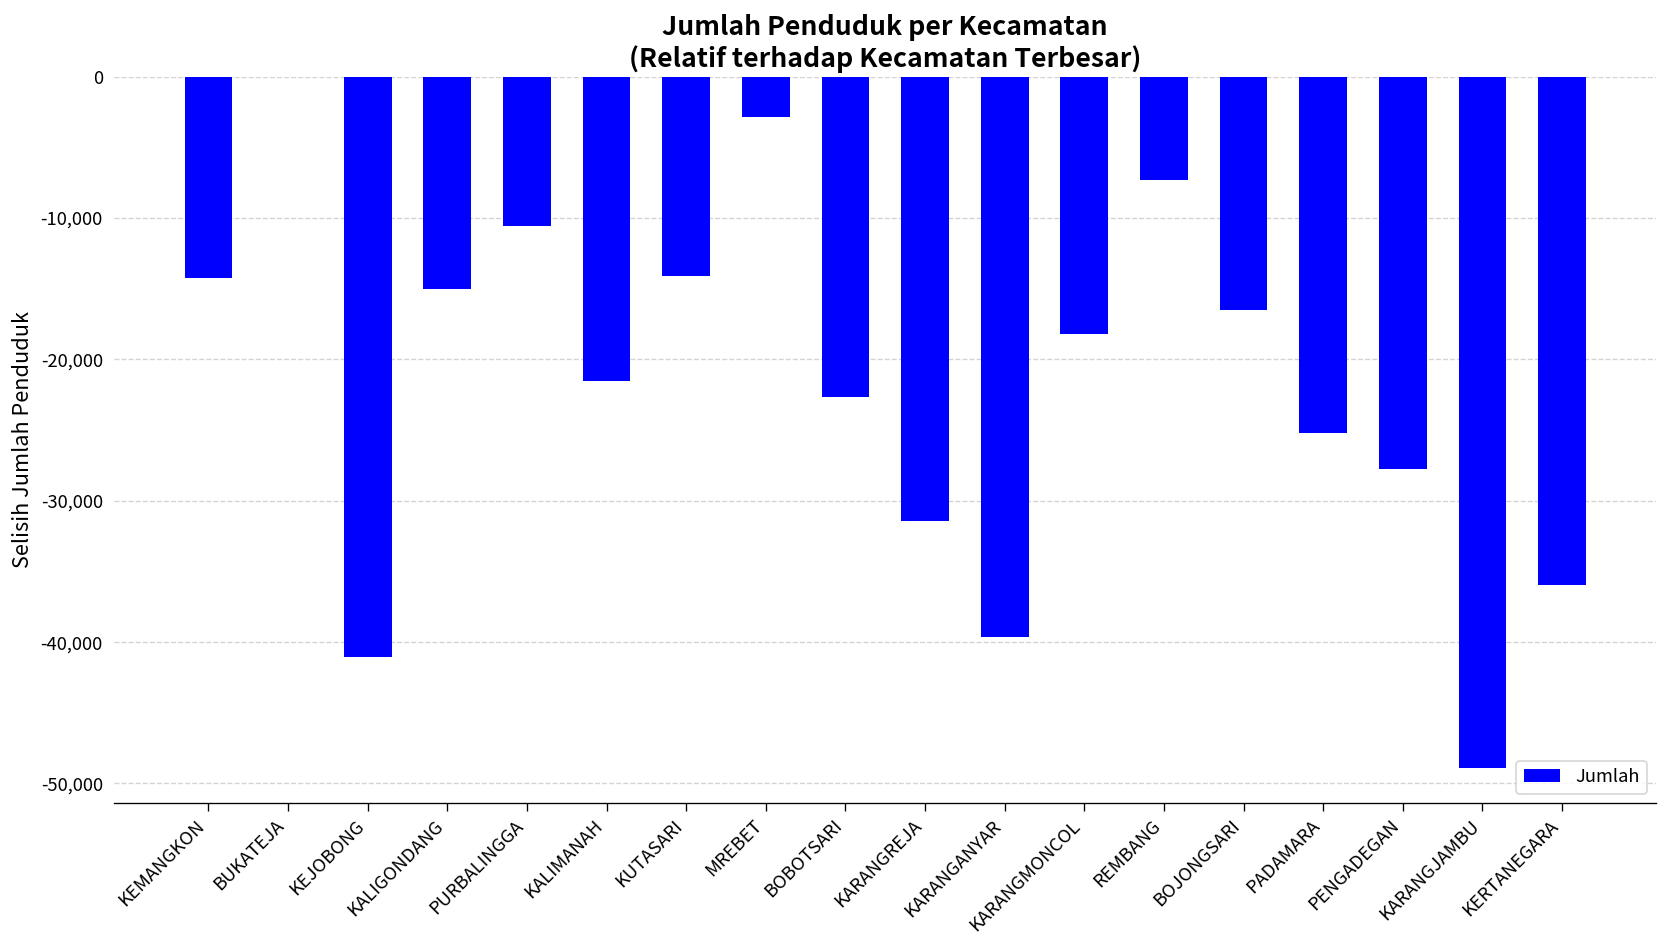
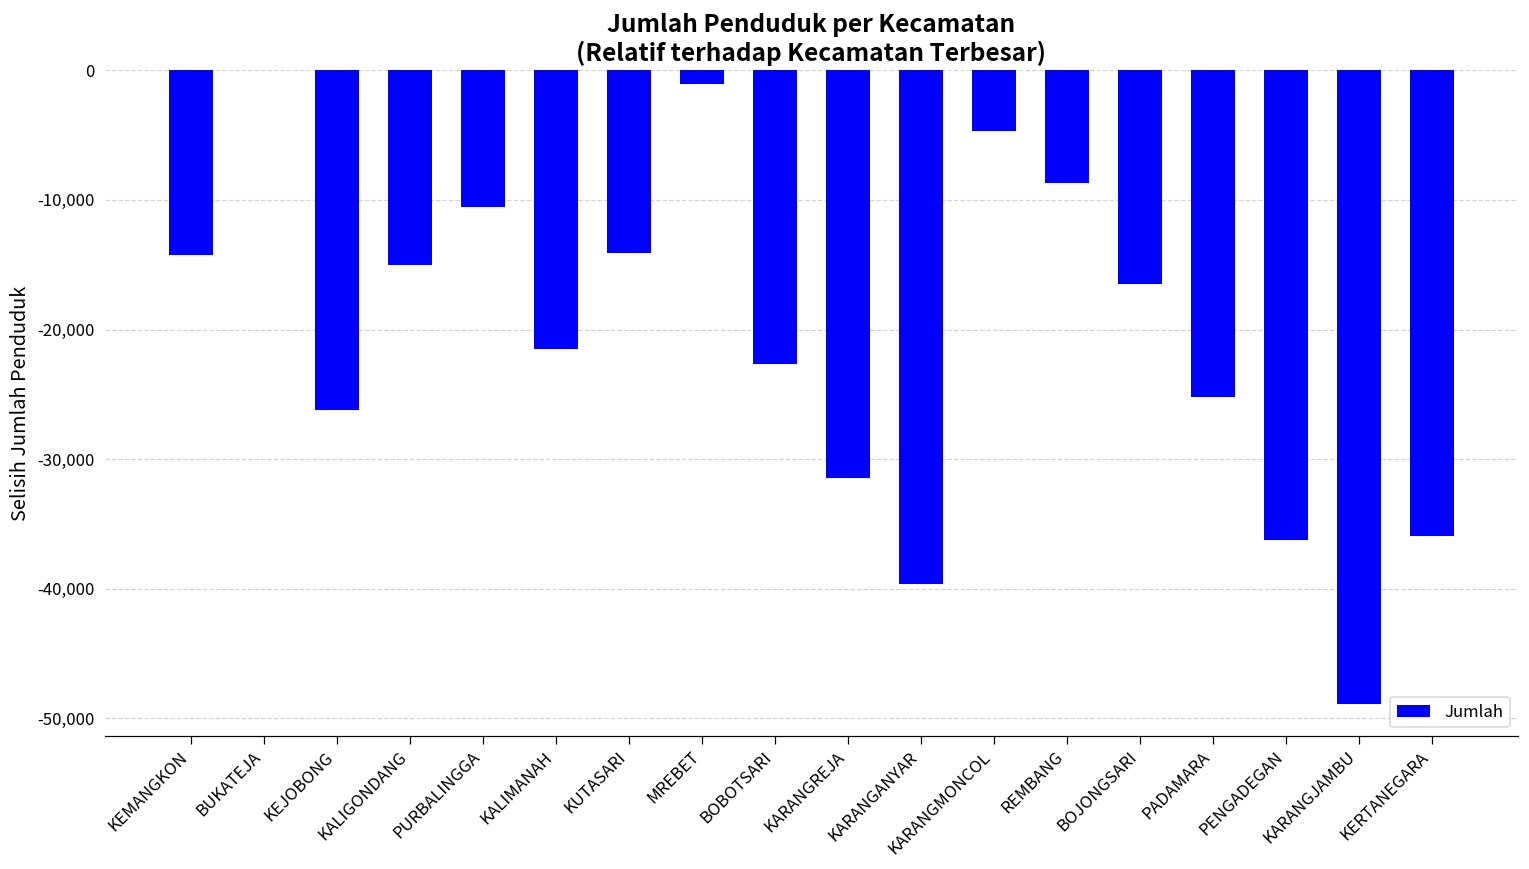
  {
    "KEMANGKON": "-14,200",
    "BUKATEJA": "0",
-   "KEJOBONG": "-41,000",
+   "KEJOBONG": "-26,200",
    "KALIGONDANG": "-15,000",
    "PURBALINGGA": "-10,500",
    "KALIMANAH": "-21,500",
    "KUTASARI": "-14,100",
-   "MREBET": "-2,800",
+   "MREBET": "-1,100",
    "BOBOTSARI": "-22,700",
    "KARANGREJA": "-31,500",
    "KARANGANYAR": "-39,600",
-   "KARANGMONCOL": "-18,200",
-   "REMBANG": "-7,300",
+   "KARANGMONCOL": "-4,700",
+   "REMBANG": "-8,700",
    "BOJONGSARI": "-16,500",
    "PADAMARA": "-25,200",
-   "PENGADEGAN": "-27,700",
+   "PENGADEGAN": "-36,200",
    "KARANGJAMBU": "-48,900",
    "KERTANEGARA": "-36,000"
  }
